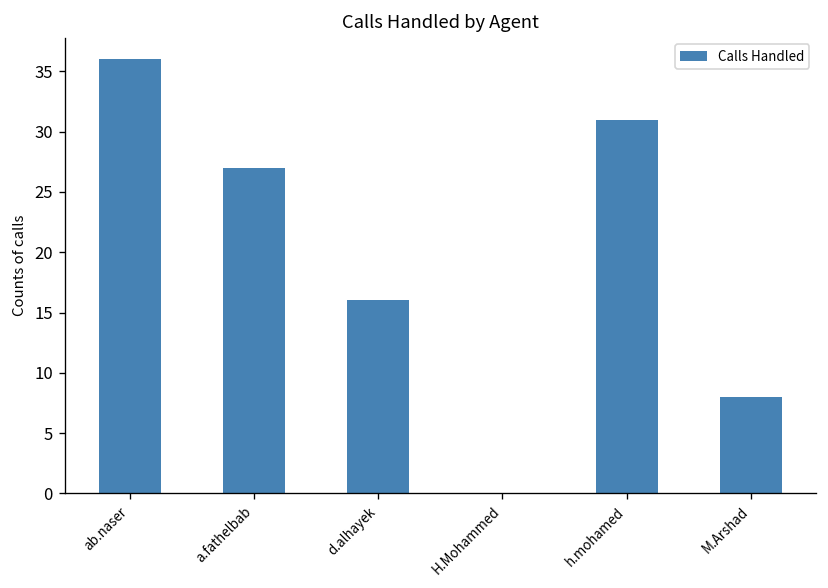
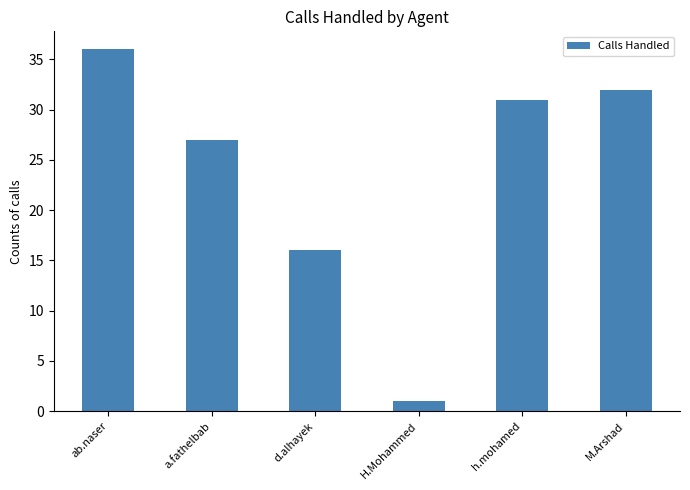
  {
    "ab.naser": 36,
    "a.fathelbab": 27,
    "d.alhayek": 16,
-   "H.Mohammed": 0,
+   "H.Mohammed": 1,
    "h.mohamed": 31,
-   "M.Arshad": 8
+   "M.Arshad": 32
  }
